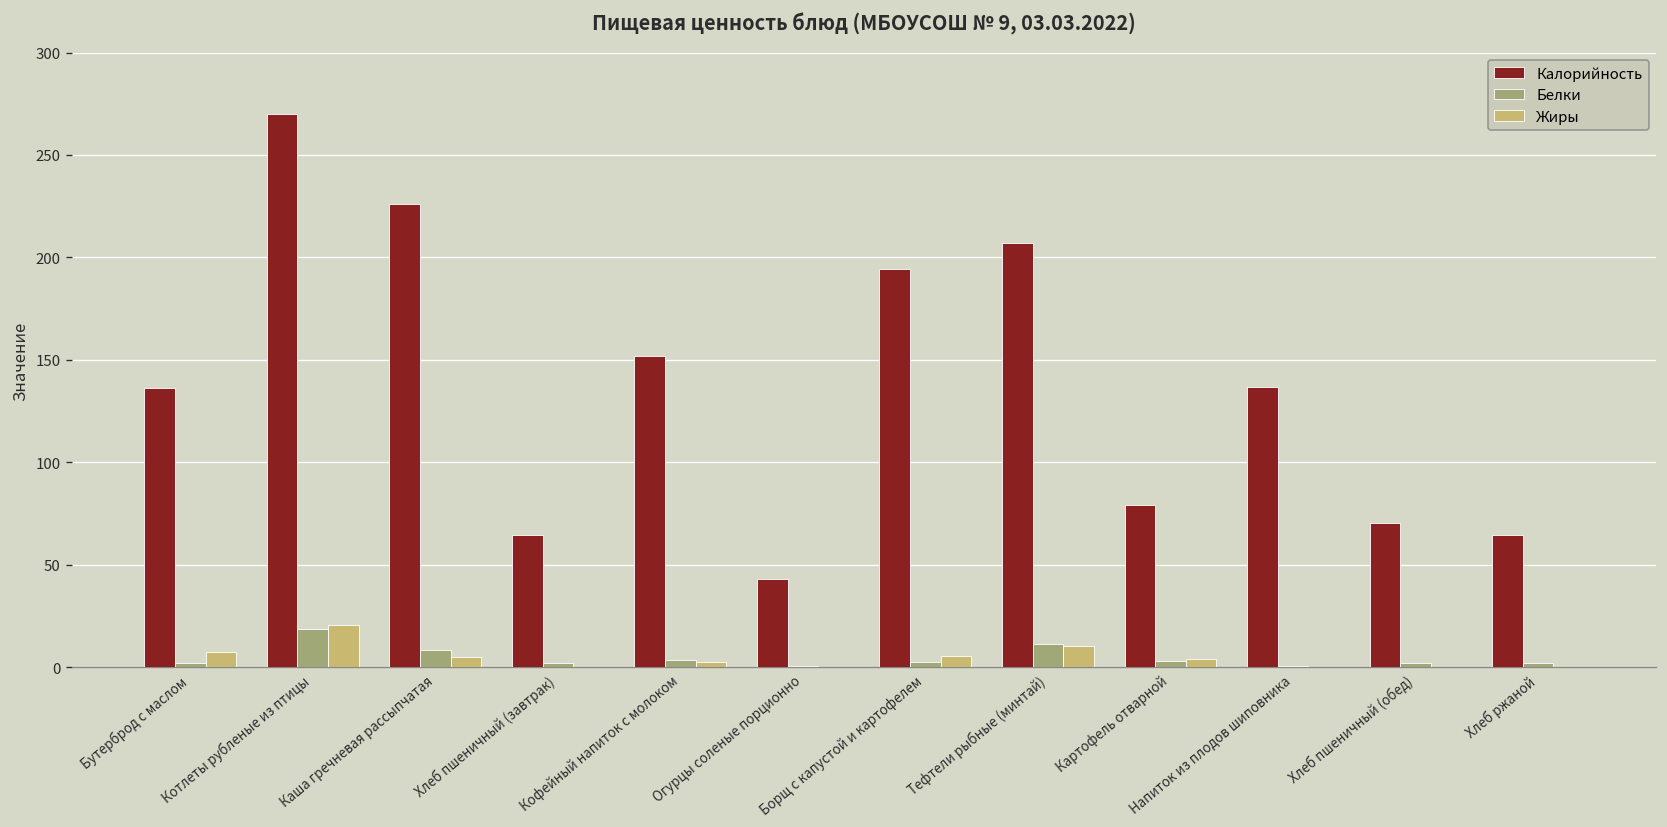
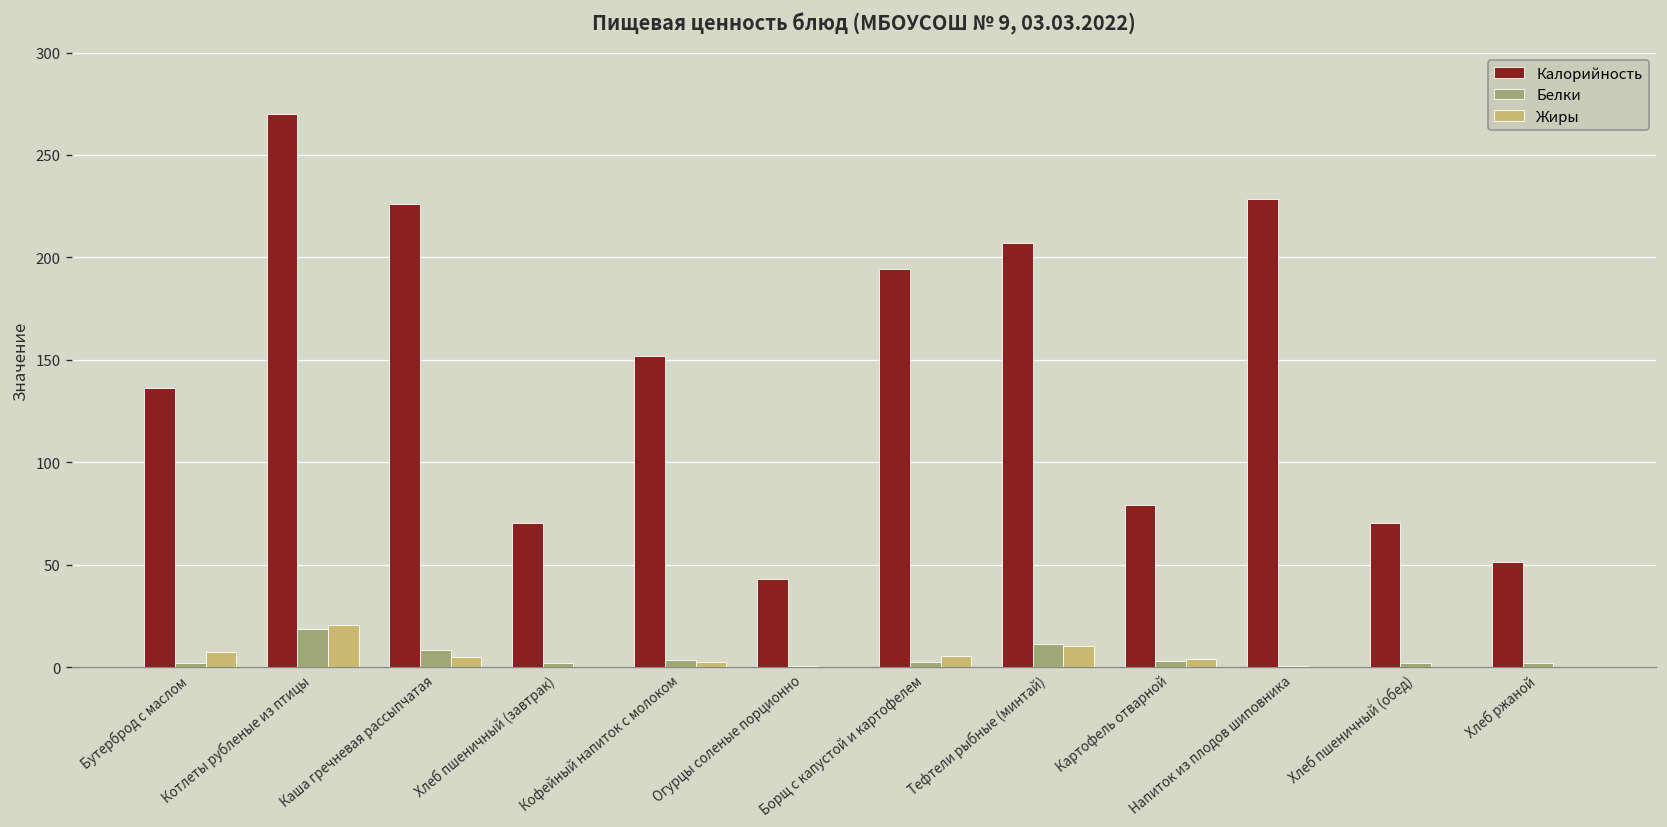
  {
    "Калорийность": {
      "Бутерброд с маслом": 136,
      "Котлеты рубленые из птицы": 270,
      "Каша гречневая рассыпчатая": 226,
-     "Хлеб пшеничный (завтрак)": 64,
+     "Хлеб пшеничный (завтрак)": 70,
      "Кофейный напиток с молоком": 152,
      "Огурцы соленые порционно": 43,
      "Борщ с капустой и картофелем": 195,
      "Тефтели рыбные (минтай)": 207,
      "Картофель отварной": 79,
-     "Напиток из плодов шиповника": 137,
+     "Напиток из плодов шиповника": 229,
      "Хлеб пшеничный (обед)": 70,
-     "Хлеб ржаной": 65
+     "Хлеб ржаной": 51
    }
  }
